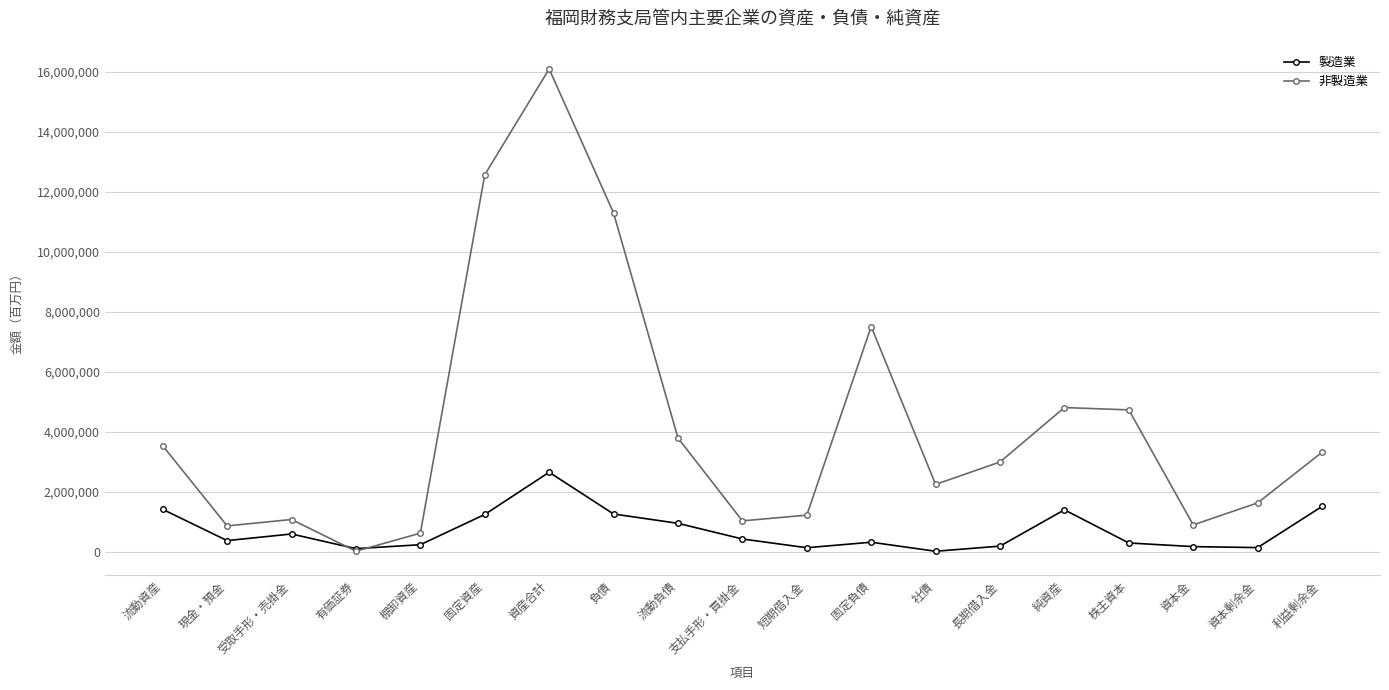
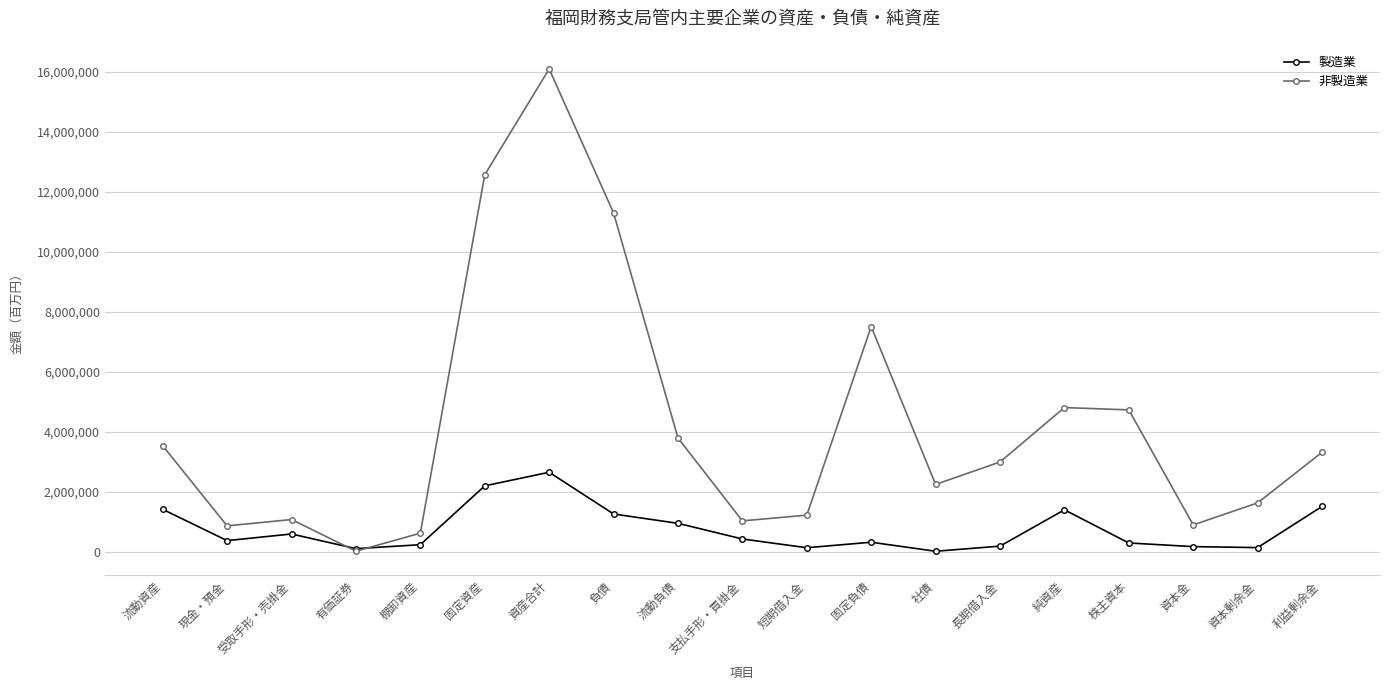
  {
    "製造業": {
      "流動資産": "1,400,000",
      "現金・預金": "400,000",
      "受取手形・売掛金": "600,000",
      "有価証券": "100,000",
      "棚卸資産": "200,000",
-     "固定資産": "1,200,000",
+     "固定資産": "2,200,000",
      "資産合計": "2,600,000",
      "負債": "1,300,000",
      "流動負債": "900,000",
      "支払手形・買掛金": "400,000",
      "短期借入金": "100,000",
      "固定負債": "300,000",
      "社債": "0",
      "長期借入金": "200,000",
      "純資産": "1,400,000",
      "株主資本": "300,000",
      "資本金": "200,000",
      "資本剰余金": "100,000",
      "利益剰余金": "1,500,000"
    },
    "非製造業": {
      "流動資産": "3,500,000",
      "現金・預金": "900,000",
      "受取手形・売掛金": "1,100,000",
      "有価証券": "0",
      "棚卸資産": "600,000",
      "固定資産": "12,600,000",
      "資産合計": "16,100,000",
      "負債": "11,300,000",
      "流動負債": "3,800,000",
      "支払手形・買掛金": "1,000,000",
      "短期借入金": "1,200,000",
      "固定負債": "7,500,000",
      "社債": "2,200,000",
      "長期借入金": "3,000,000",
      "純資産": "4,800,000",
      "株主資本": "4,700,000",
      "資本金": "900,000",
      "資本剰余金": "1,600,000",
      "利益剰余金": "3,300,000"
    }
  }
